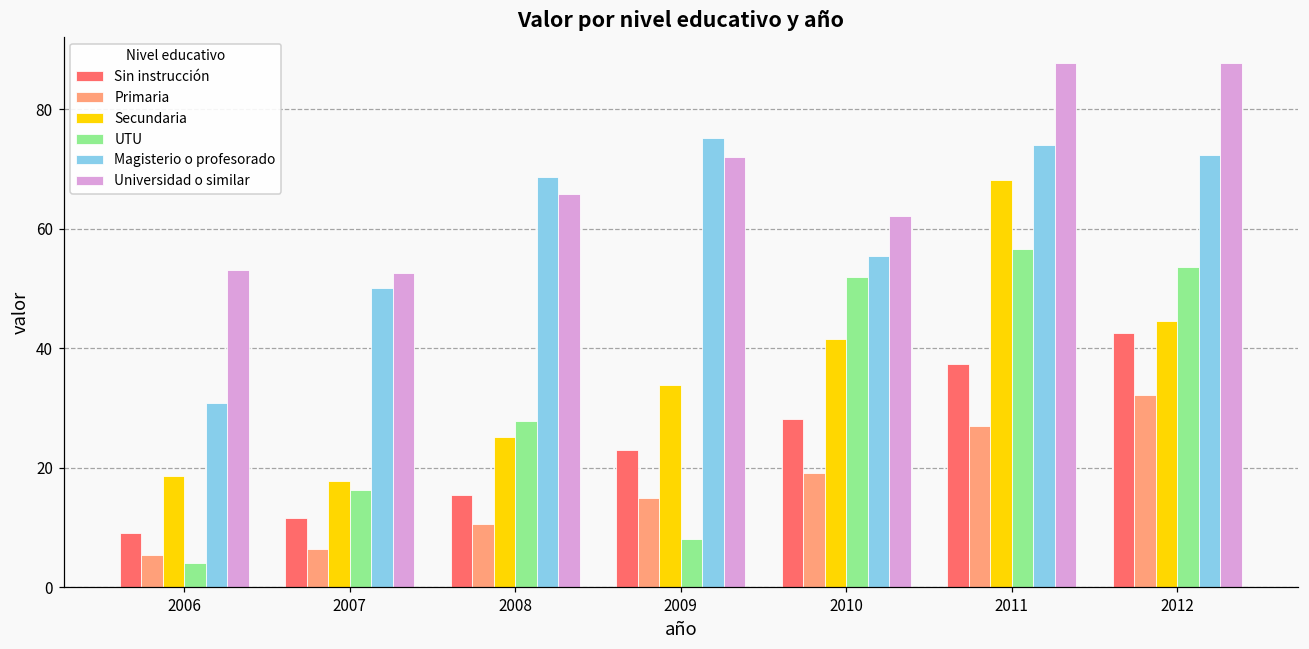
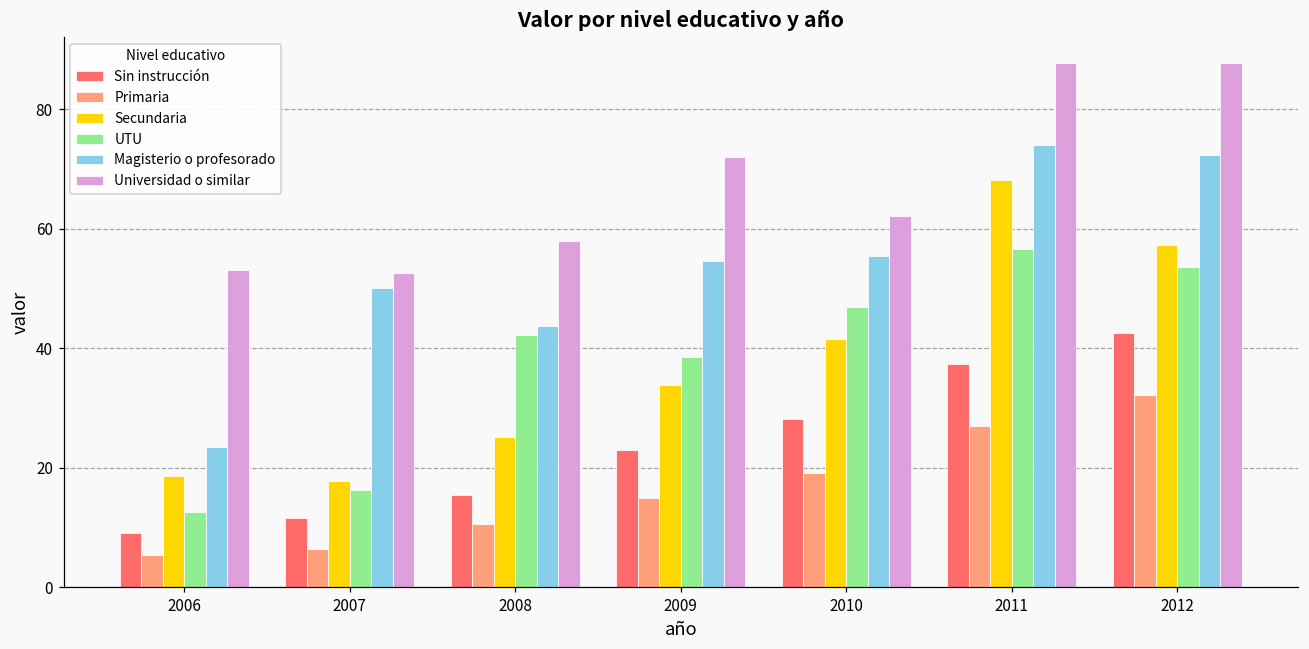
  {
    "Secundaria": {
      "2006": 19,
      "2007": 18,
      "2008": 25,
      "2009": 34,
      "2010": 42,
      "2011": 68,
-     "2012": 45
+     "2012": 57
    },
    "UTU": {
-     "2006": 4,
+     "2006": 13,
      "2007": 16,
-     "2008": 28,
-     "2009": 8,
-     "2010": 52,
+     "2008": 42,
+     "2009": 39,
+     "2010": 47,
      "2011": 57,
      "2012": 54
    },
    "Magisterio o profesorado": {
-     "2006": 31,
+     "2006": 24,
      "2007": 50,
-     "2008": 69,
-     "2009": 75,
+     "2008": 44,
+     "2009": 55,
      "2010": 55,
      "2011": 74,
      "2012": 72
    },
    "Universidad o similar": {
      "2006": 53,
      "2007": 53,
-     "2008": 66,
+     "2008": 58,
      "2009": 72,
      "2010": 62,
      "2011": 88,
      "2012": 88
    }
  }
